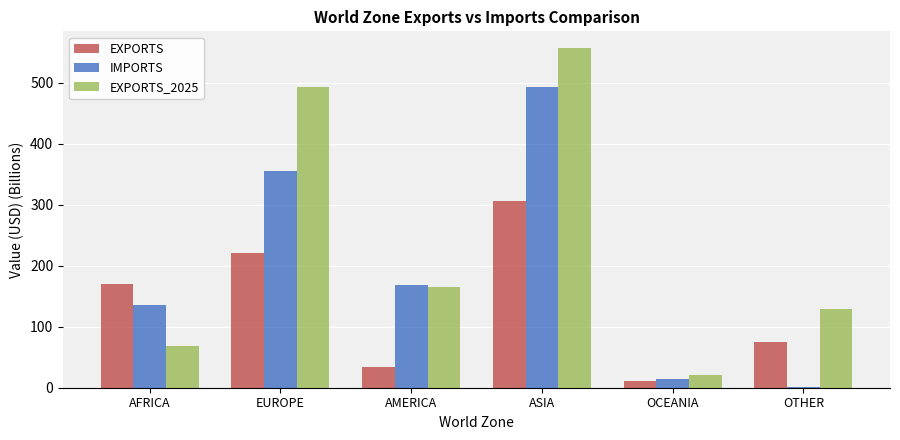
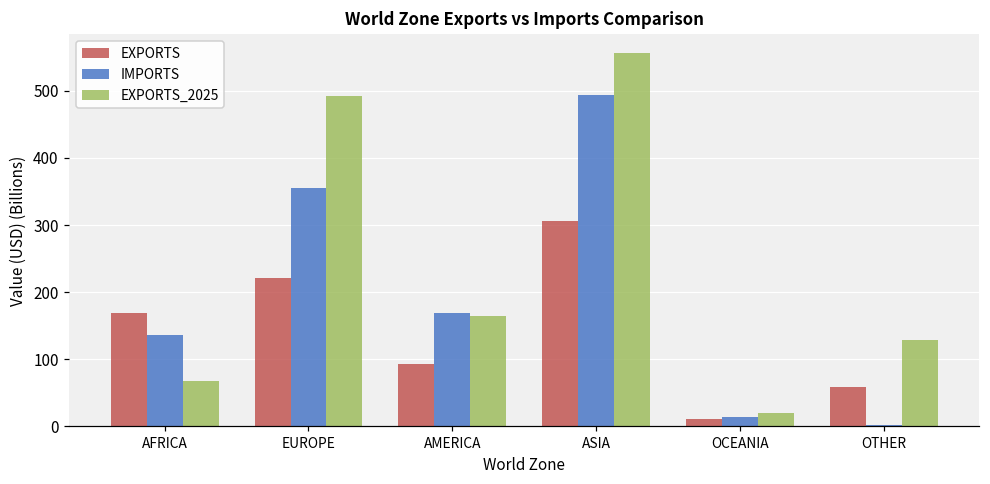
  {
    "EXPORTS": {
      "AFRICA": 170,
      "EUROPE": 220,
-     "AMERICA": 30,
+     "AMERICA": 90,
      "ASIA": 310,
      "OCEANIA": 10,
-     "OTHER": 80
+     "OTHER": 60
    },
    "IMPORTS": {
      "AFRICA": 140,
      "EUROPE": 360,
      "AMERICA": 170,
      "ASIA": 490,
      "OCEANIA": 10
    },
    "EXPORTS_2025": {
      "AFRICA": 70,
      "EUROPE": 490,
      "AMERICA": 170,
      "ASIA": 560,
      "OCEANIA": 20,
      "OTHER": 130
    }
  }
